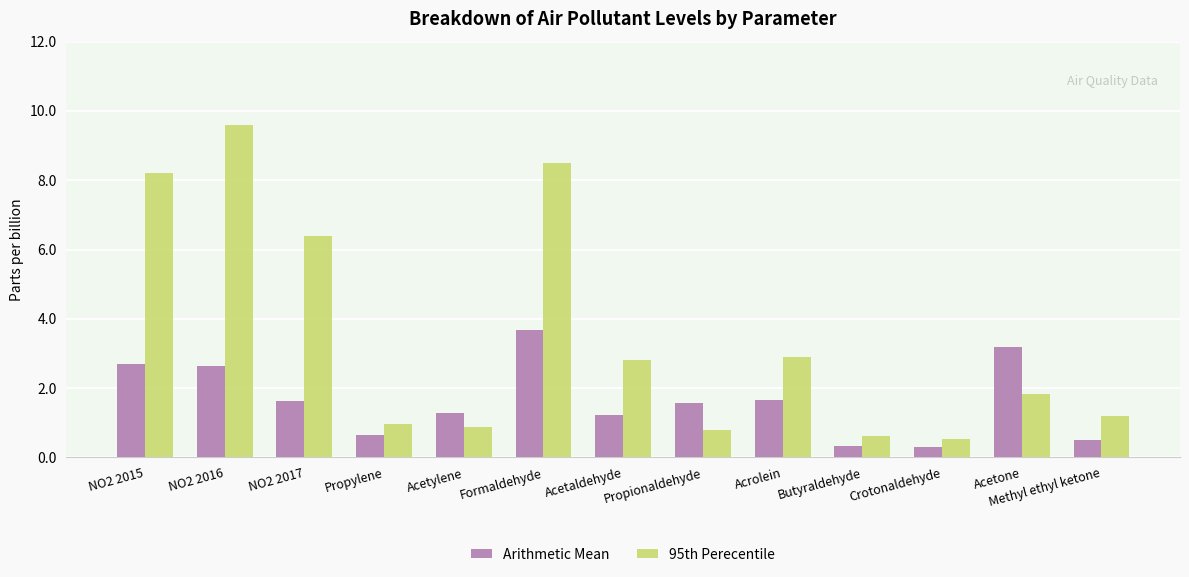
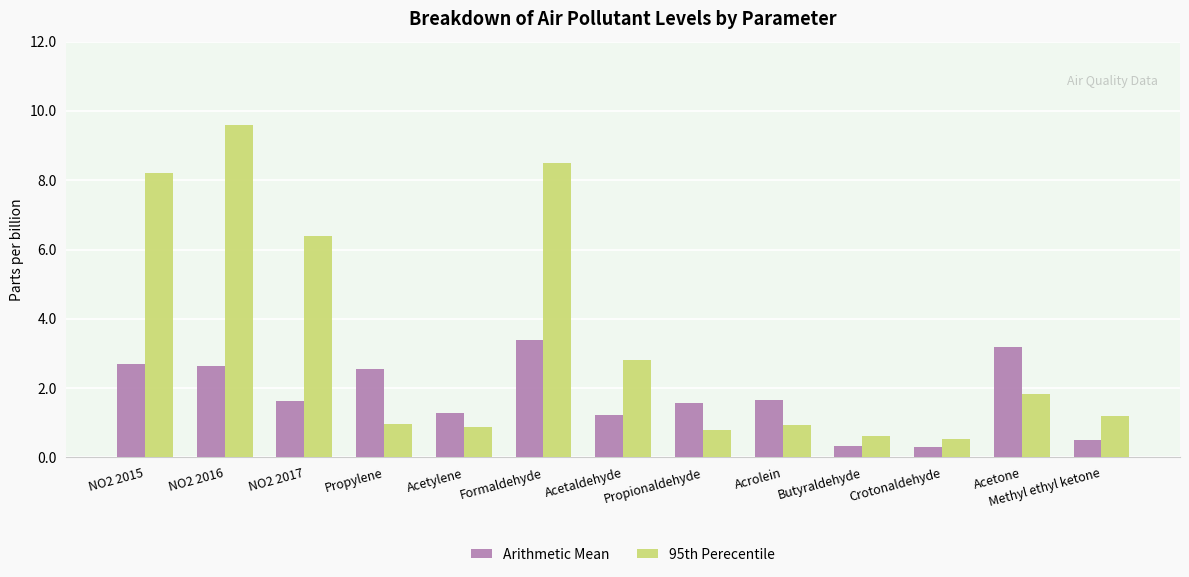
  {
    "Arithmetic Mean": {
      "NO2 2015": 2.7,
      "NO2 2016": 2.6,
      "NO2 2017": 1.6,
-     "Propylene": 0.6,
+     "Propylene": 2.6,
      "Acetylene": 1.3,
-     "Formaldehyde": 3.7,
+     "Formaldehyde": 3.4,
      "Acetaldehyde": 1.2,
      "Propionaldehyde": 1.6,
      "Acrolein": 1.7,
      "Butyraldehyde": 0.3,
      "Crotonaldehyde": 0.3,
      "Acetone": 3.2,
      "Methyl ethyl ketone": 0.5
    },
    "95th Perecentile": {
      "NO2 2015": 8.2,
      "NO2 2016": 9.6,
      "NO2 2017": 6.4,
      "Propylene": 1.0,
      "Acetylene": 0.9,
      "Formaldehyde": 8.5,
      "Acetaldehyde": 2.8,
      "Propionaldehyde": 0.8,
-     "Acrolein": 2.9,
+     "Acrolein": 0.9,
      "Butyraldehyde": 0.6,
      "Crotonaldehyde": 0.5,
      "Acetone": 1.8,
      "Methyl ethyl ketone": 1.2
    }
  }
